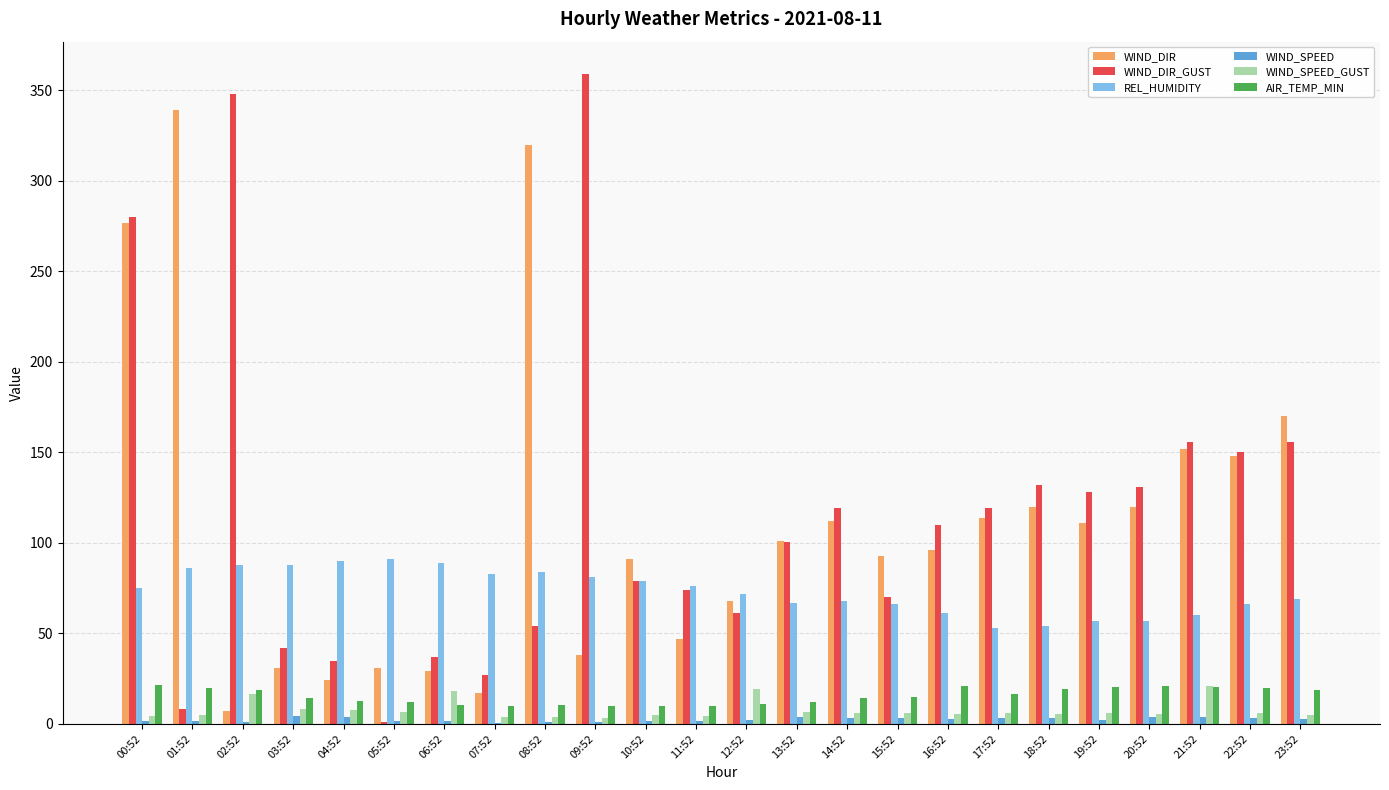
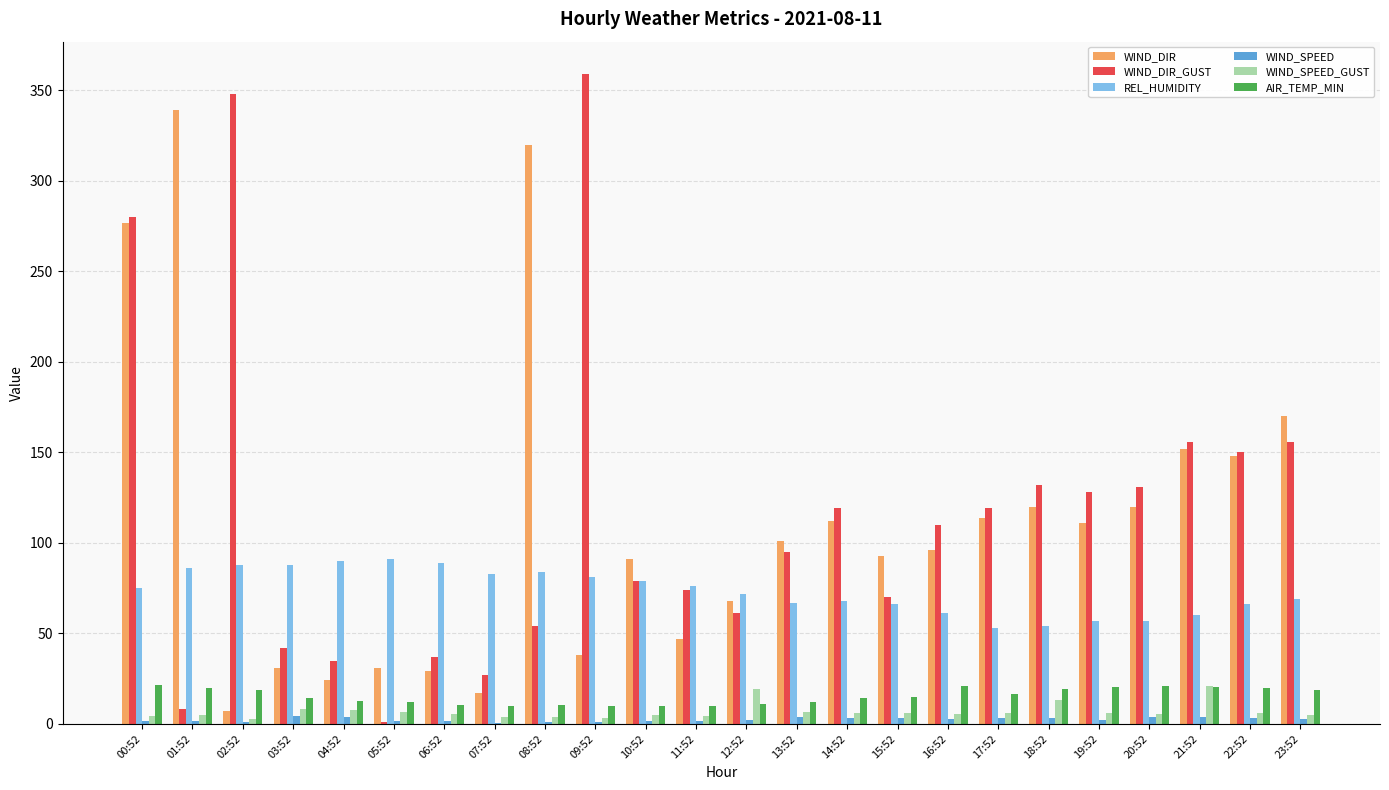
  {
    "WIND_DIR": {
      "00:52": 277,
      "01:52": 339,
      "02:52": 7,
      "03:52": 31,
      "04:52": 24,
      "05:52": 31,
      "06:52": 29,
      "07:52": 17,
      "08:52": 320,
      "09:52": 38,
      "10:52": 91,
      "11:52": 47,
      "12:52": 68,
      "13:52": 101,
      "14:52": 112,
      "15:52": 93,
      "16:52": 96,
      "17:52": 114,
      "18:52": 120,
      "19:52": 111,
      "20:52": 120,
      "21:52": 152,
      "22:52": 148,
      "23:52": 170
    },
    "WIND_DIR_GUST": {
      "00:52": 280,
      "01:52": 8,
      "02:52": 348,
      "03:52": 42,
      "04:52": 35,
      "06:52": 37,
      "07:52": 27,
      "08:52": 54,
      "09:52": 359,
      "10:52": 79,
      "11:52": 74,
      "12:52": 61,
-     "13:52": 101,
+     "13:52": 95,
      "14:52": 119,
      "15:52": 70,
      "16:52": 110,
      "17:52": 119,
      "18:52": 132,
      "19:52": 128,
      "20:52": 131,
      "21:52": 156,
      "22:52": 150,
      "23:52": 156
    },
    "WIND_SPEED_GUST": {
      "00:52": 4,
      "01:52": 5,
-     "02:52": 16,
+     "02:52": 3,
      "03:52": 8,
      "04:52": 8,
      "05:52": 6,
-     "06:52": 18,
+     "06:52": 6,
      "07:52": 4,
      "08:52": 4,
      "09:52": 3,
      "10:52": 5,
      "11:52": 4,
      "12:52": 19,
      "13:52": 6,
      "14:52": 6,
      "15:52": 6,
      "16:52": 5,
      "17:52": 6,
-     "18:52": 5,
+     "18:52": 13,
      "19:52": 6,
      "20:52": 6,
      "21:52": 21,
      "22:52": 6,
      "23:52": 5
    },
    "AIR_TEMP_MIN": {
      "00:52": 21,
      "01:52": 20,
      "02:52": 19,
      "03:52": 14,
      "04:52": 13,
      "05:52": 12,
      "06:52": 10,
      "07:52": 10,
      "08:52": 10,
      "09:52": 10,
      "10:52": 10,
      "11:52": 10,
      "12:52": 11,
      "13:52": 12,
      "14:52": 14,
      "15:52": 15,
      "16:52": 21,
      "17:52": 17,
      "18:52": 19,
      "19:52": 20,
      "20:52": 21,
      "21:52": 20,
      "22:52": 20,
      "23:52": 19
    }
  }
